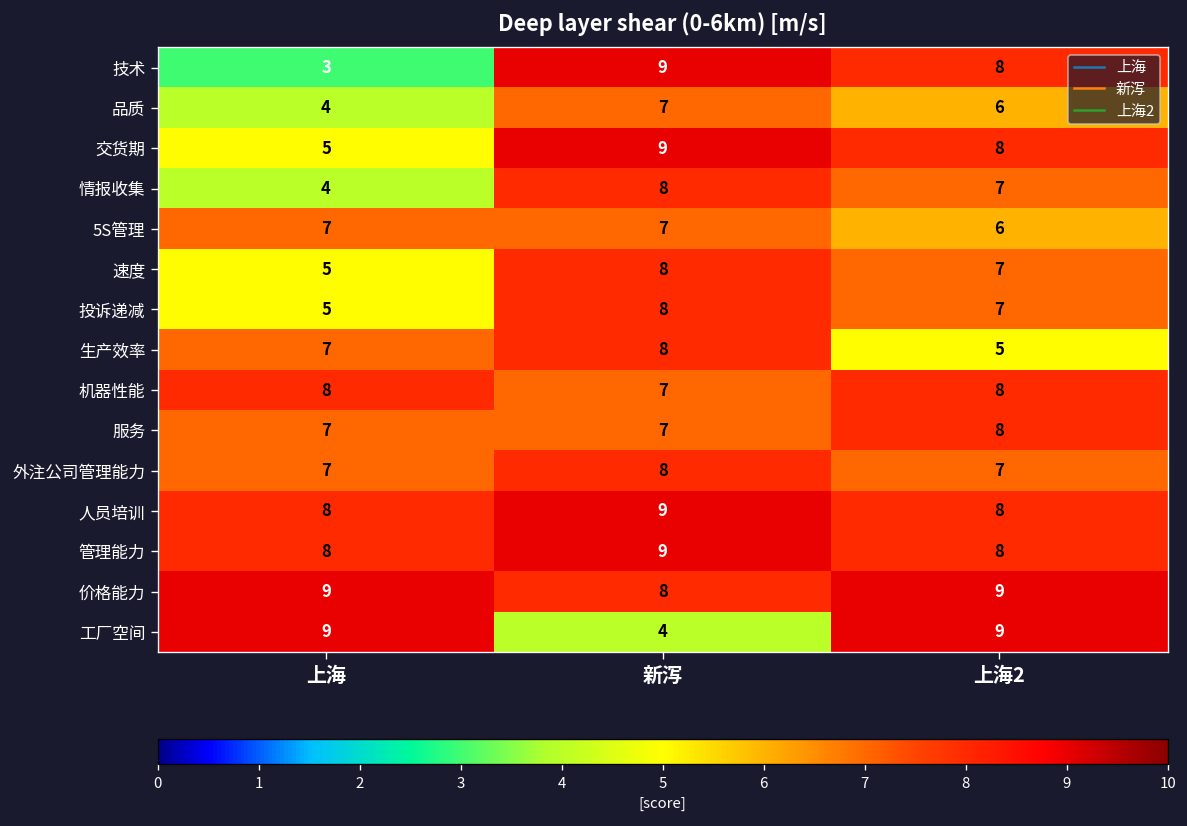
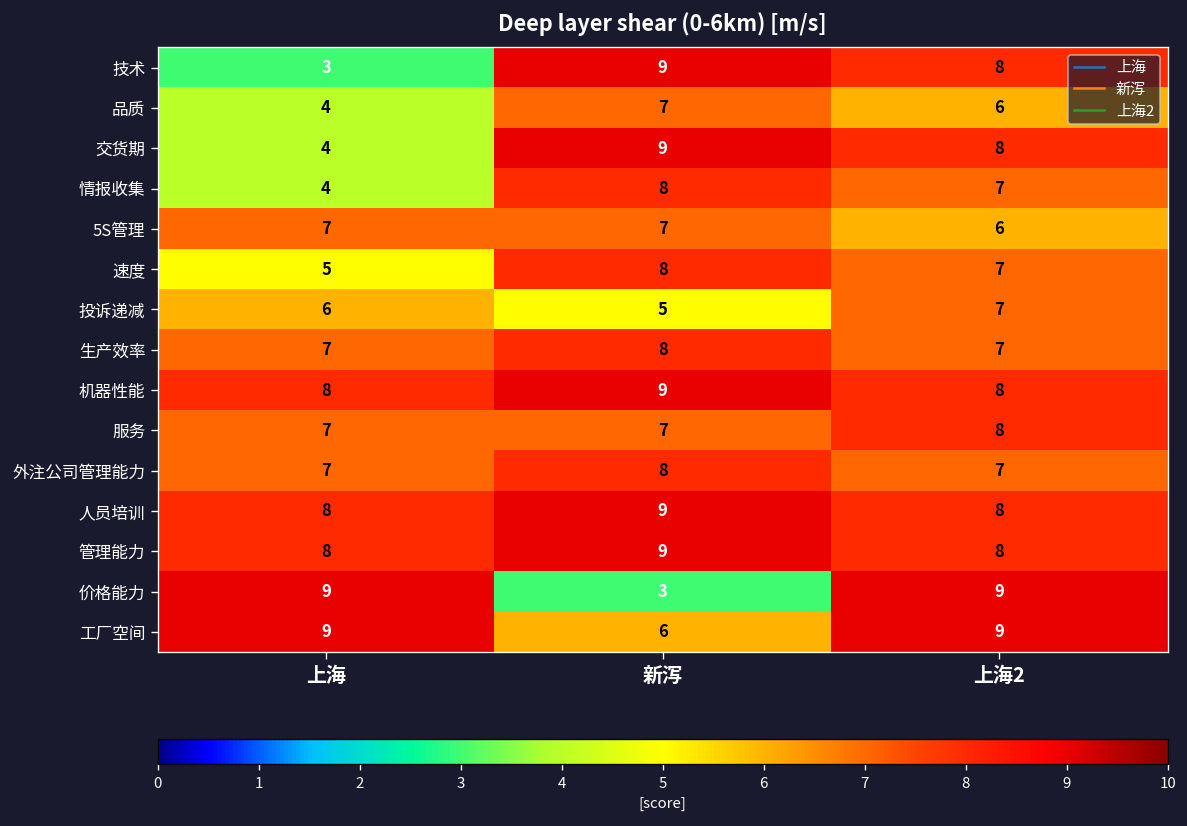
  {
    "技术": {
      "上海": 3,
      "新泻": 9,
      "上海2": 8
    },
    "品质": {
      "上海": 4,
      "新泻": 7,
      "上海2": 6
    },
    "交货期": {
-     "上海": 5,
+     "上海": 4,
      "新泻": 9,
      "上海2": 8
    },
    "情报收集": {
      "上海": 4,
      "新泻": 8,
      "上海2": 7
    },
    "5S管理": {
      "上海": 7,
      "新泻": 7,
      "上海2": 6
    },
    "速度": {
      "上海": 5,
      "新泻": 8,
      "上海2": 7
    },
    "投诉递减": {
-     "上海": 5,
-     "新泻": 8,
+     "上海": 6,
+     "新泻": 5,
      "上海2": 7
    },
    "生产效率": {
      "上海": 7,
      "新泻": 8,
-     "上海2": 5
+     "上海2": 7
    },
    "机器性能": {
      "上海": 8,
-     "新泻": 7,
+     "新泻": 9,
      "上海2": 8
    },
    "服务": {
      "上海": 7,
      "新泻": 7,
      "上海2": 8
    },
    "外注公司管理能力": {
      "上海": 7,
      "新泻": 8,
      "上海2": 7
    },
    "人员培训": {
      "上海": 8,
      "新泻": 9,
      "上海2": 8
    },
    "管理能力": {
      "上海": 8,
      "新泻": 9,
      "上海2": 8
    },
    "价格能力": {
      "上海": 9,
-     "新泻": 8,
+     "新泻": 3,
      "上海2": 9
    },
    "工厂空间": {
      "上海": 9,
-     "新泻": 4,
+     "新泻": 6,
      "上海2": 9
    }
  }
